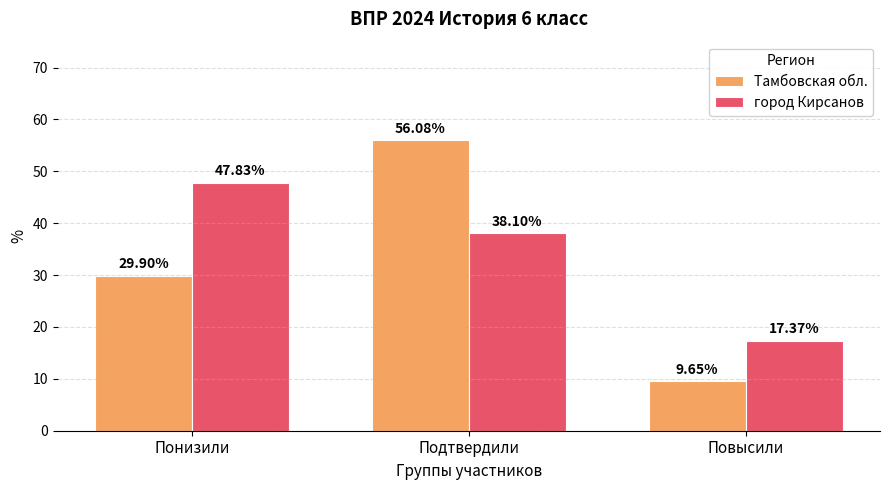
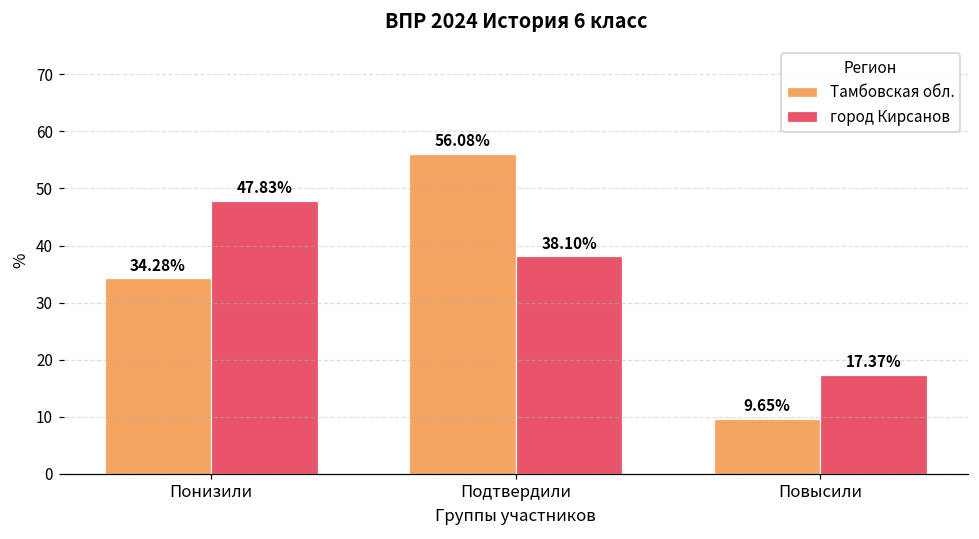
  {
    "Тамбовская обл.": {
-     "Понизили": "29.90%",
+     "Понизили": "34.28%",
      "Подтвердили": "56.08%",
      "Повысили": "9.65%"
    },
    "город Кирсанов": {
      "Понизили": "47.83%",
      "Подтвердили": "38.10%",
      "Повысили": "17.37%"
    }
  }
